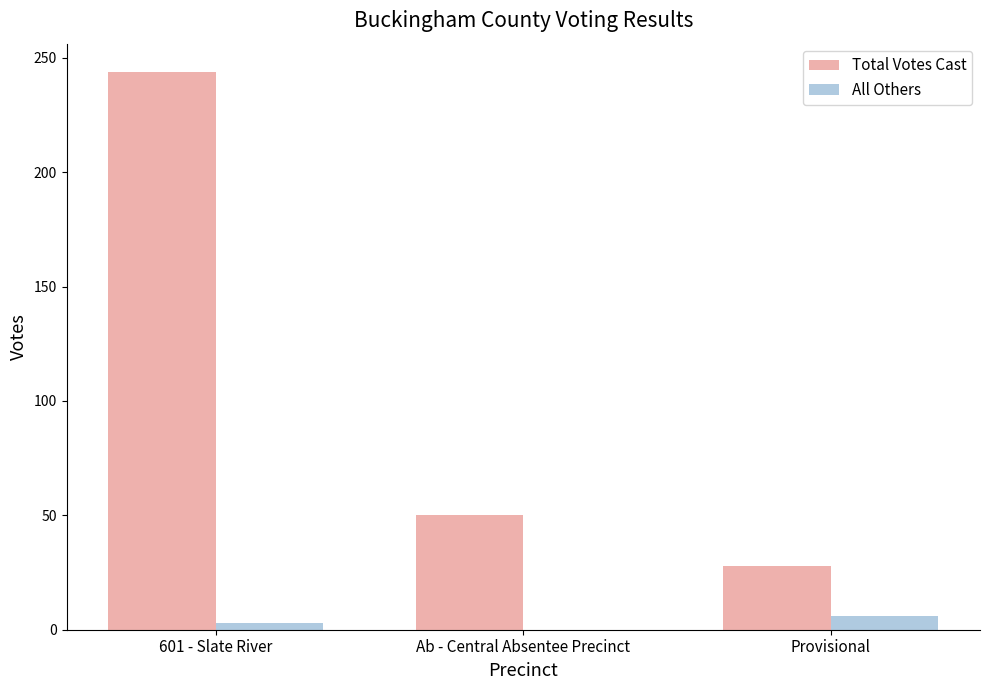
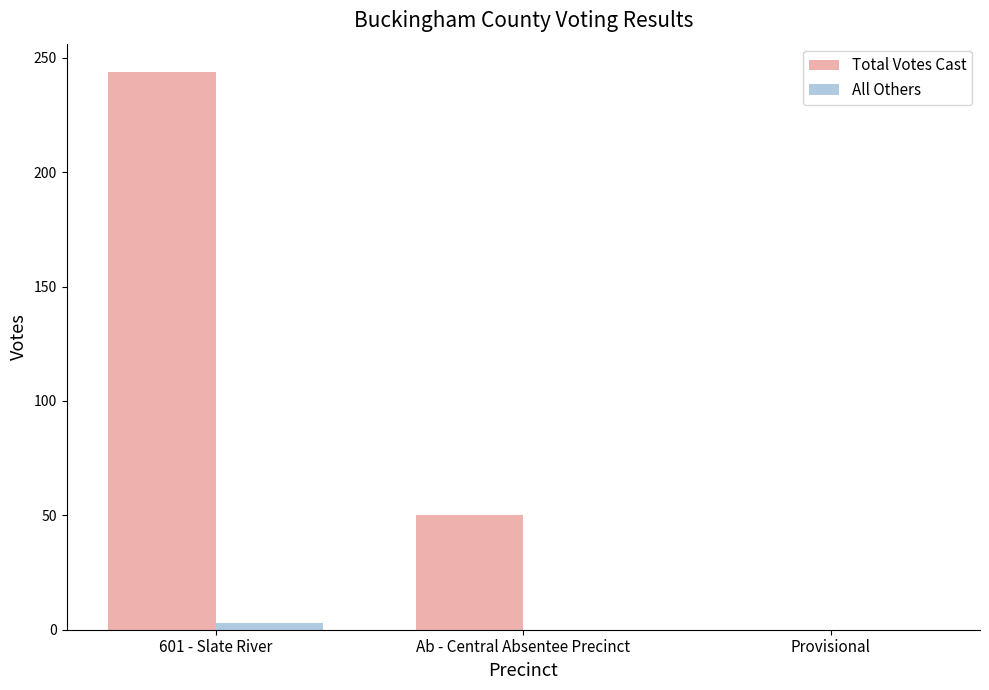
  {
    "Total Votes Cast": {
      "601 - Slate River": 244,
      "Ab - Central Absentee Precinct": 50,
-     "Provisional": 28
+     "Provisional": 0
    },
    "All Others": {
      "601 - Slate River": 3,
      "Ab - Central Absentee Precinct": 0,
-     "Provisional": 6
+     "Provisional": 0
    }
  }
